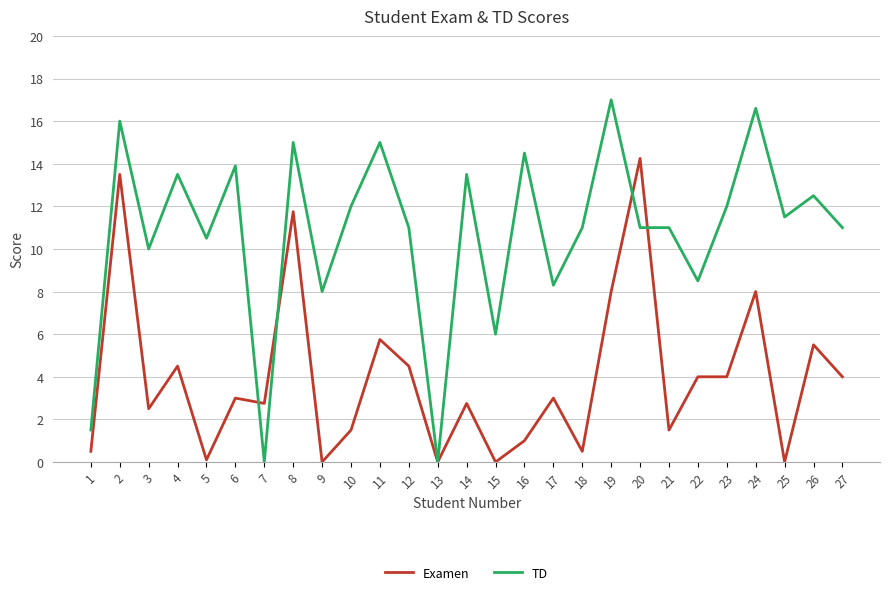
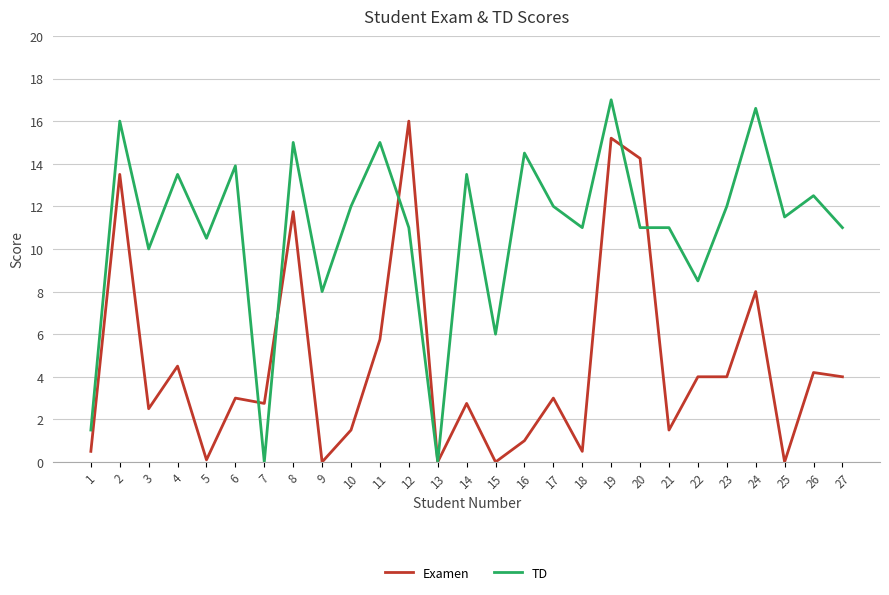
  {
    "Examen": {
      "1": 0.5,
      "2": 13.5,
      "3": 2.5,
      "4": 4.5,
      "5": 0.1,
      "6": 3.0,
      "7": 2.8,
      "8": 11.8,
      "9": 0.0,
      "10": 1.5,
      "11": 5.8,
-     "12": 4.5,
+     "12": 16.0,
      "14": 2.8,
      "15": 0.0,
      "16": 1.0,
      "17": 3.0,
      "18": 0.5,
-     "19": 8.0,
+     "19": 15.2,
      "20": 14.3,
      "21": 1.5,
      "22": 4.0,
      "23": 4.0,
      "24": 8.0,
      "25": 0.0,
-     "26": 5.5,
+     "26": 4.2,
      "27": 4.0
    },
    "TD": {
      "1": 1.5,
      "2": 16.0,
      "3": 10.0,
      "4": 13.5,
      "5": 10.5,
      "6": 13.9,
      "7": 0.0,
      "8": 15.0,
      "9": 8.0,
      "10": 12.0,
      "11": 15.0,
      "12": 11.0,
      "14": 13.5,
      "15": 6.0,
      "16": 14.5,
-     "17": 8.3,
+     "17": 12.0,
      "18": 11.0,
      "19": 17.0,
      "20": 11.0,
      "21": 11.0,
      "22": 8.5,
      "23": 12.0,
      "24": 16.6,
      "25": 11.5,
      "26": 12.5,
      "27": 11.0
    }
  }
